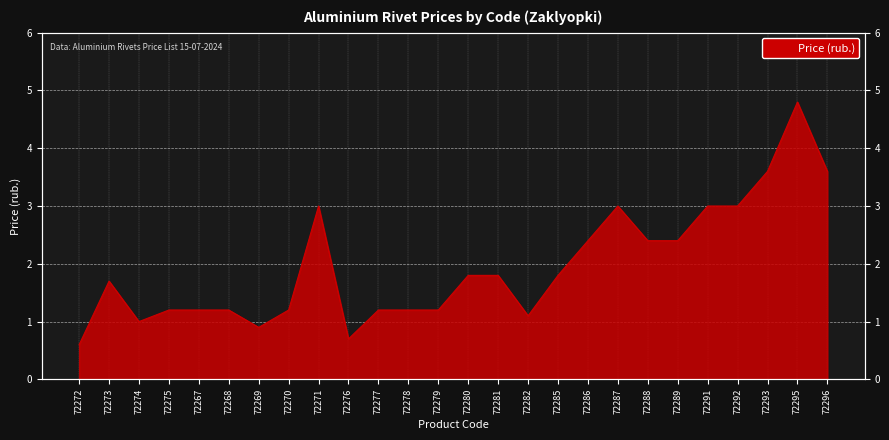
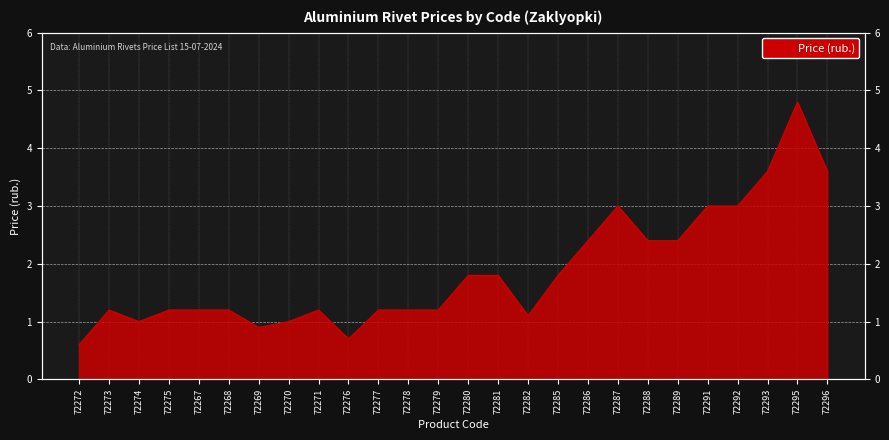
  {
    "72272": 0.6,
-   "72273": 1.7,
+   "72273": 1.2,
    "72274": 1.0,
    "72275": 1.2,
    "72267": 1.2,
    "72268": 1.2,
    "72269": 0.9,
-   "72270": 1.2,
-   "72271": 3.0,
+   "72270": 1.0,
+   "72271": 1.2,
    "72276": 0.7,
    "72277": 1.2,
    "72278": 1.2,
    "72279": 1.2,
    "72280": 1.8,
    "72281": 1.8,
    "72282": 1.1,
    "72285": 1.8,
    "72286": 2.4,
    "72287": 3.0,
    "72288": 2.4,
    "72289": 2.4,
    "72291": 3.0,
    "72292": 3.0,
    "72293": 3.6,
    "72295": 4.8,
    "72296": 3.6
  }
